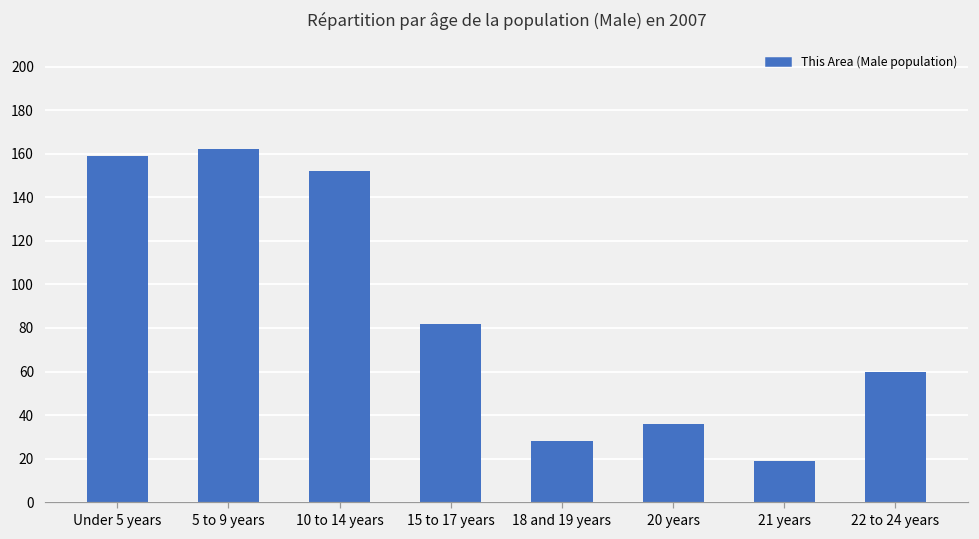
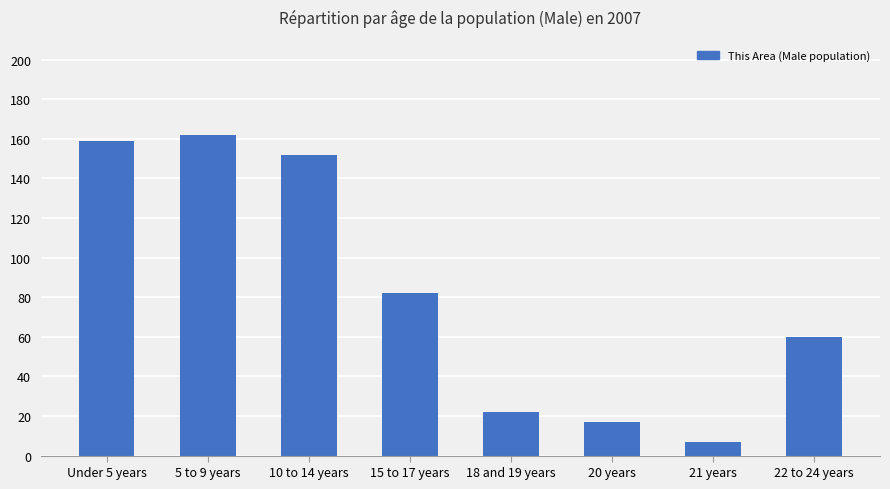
  {
    "Under 5 years": 159,
    "5 to 9 years": 162,
    "10 to 14 years": 152,
    "15 to 17 years": 82,
-   "18 and 19 years": 28,
-   "20 years": 36,
-   "21 years": 19,
+   "18 and 19 years": 22,
+   "20 years": 17,
+   "21 years": 7,
    "22 to 24 years": 60
  }
